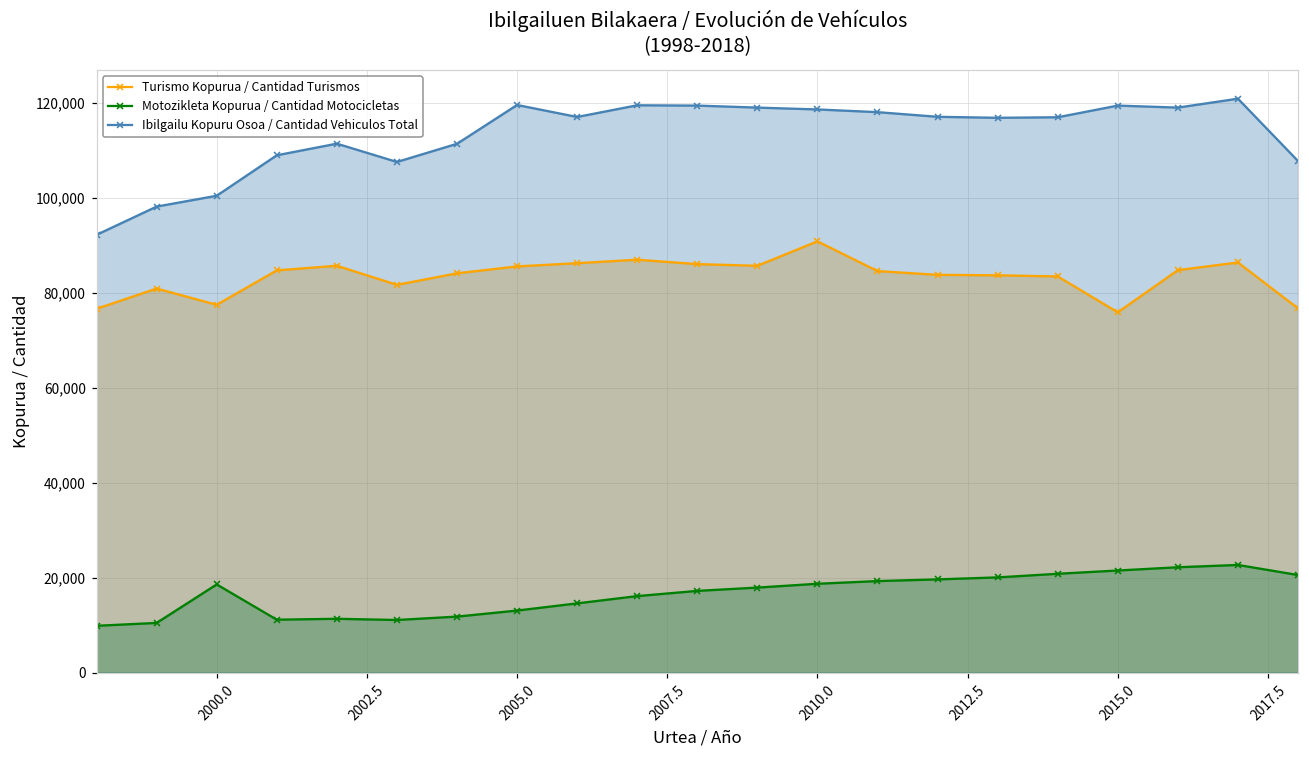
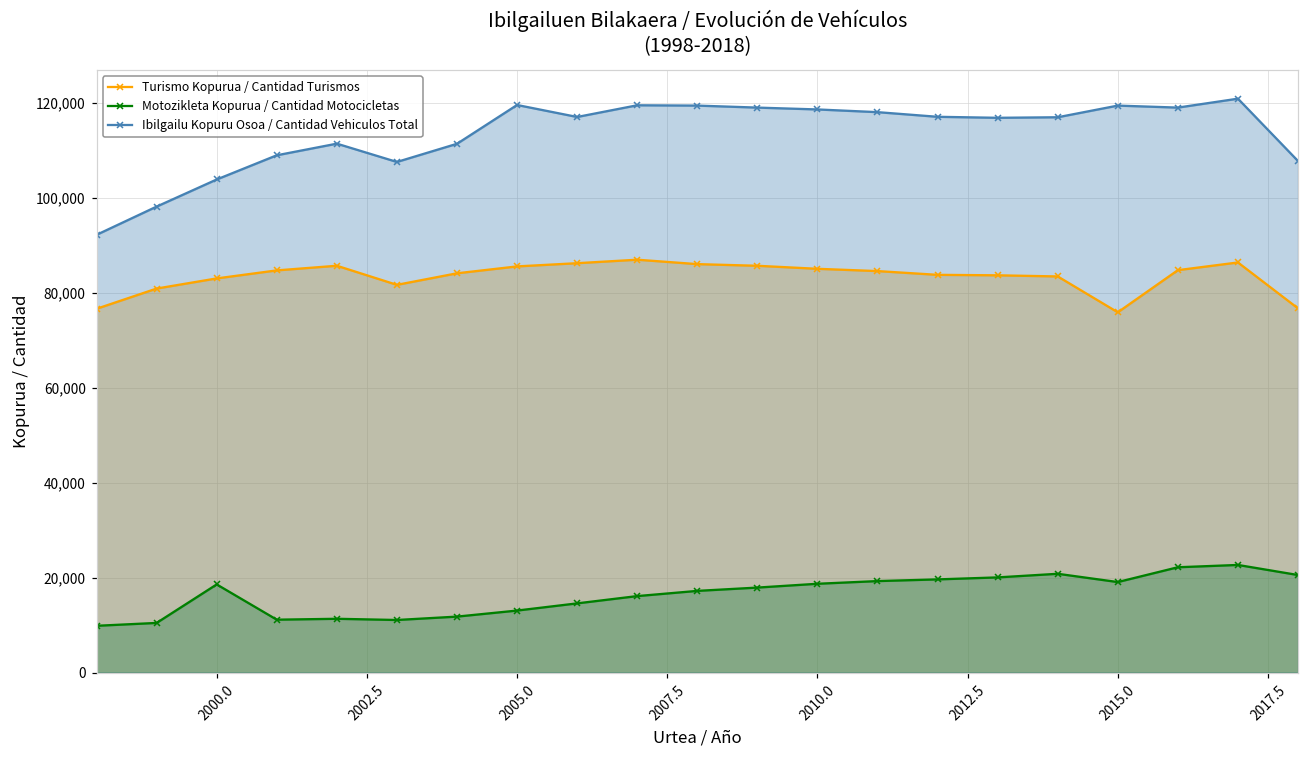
  {
    "Turismo Kopurua / Cantidad Turismos": {
-     "2000.0": "77,000",
+     "2000.0": "83,000",
      "2005.0": "86,000",
-     "2010.0": "91,000",
+     "2010.0": "85,000",
      "2015.0": "76,000"
    },
    "Motozikleta Kopurua / Cantidad Motocicletas": {
      "2000.0": "19,000",
      "2005.0": "13,000",
      "2010.0": "19,000",
-     "2015.0": "21,000"
+     "2015.0": "19,000"
    },
    "Ibilgailu Kopuru Osoa / Cantidad Vehiculos Total": {
-     "2000.0": "100,000",
+     "2000.0": "104,000",
      "2005.0": "120,000",
      "2010.0": "119,000",
      "2015.0": "119,000"
    }
  }
